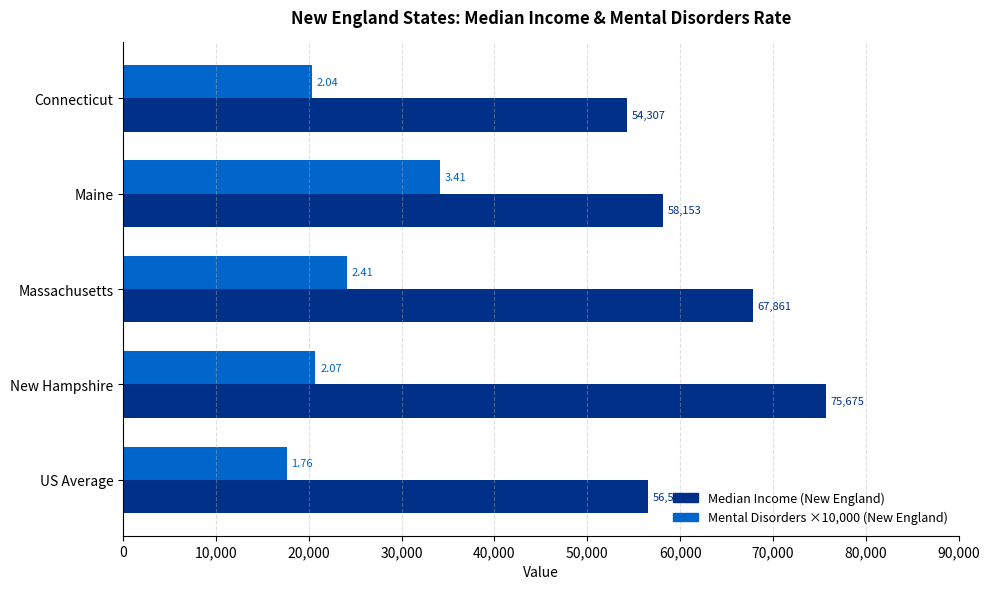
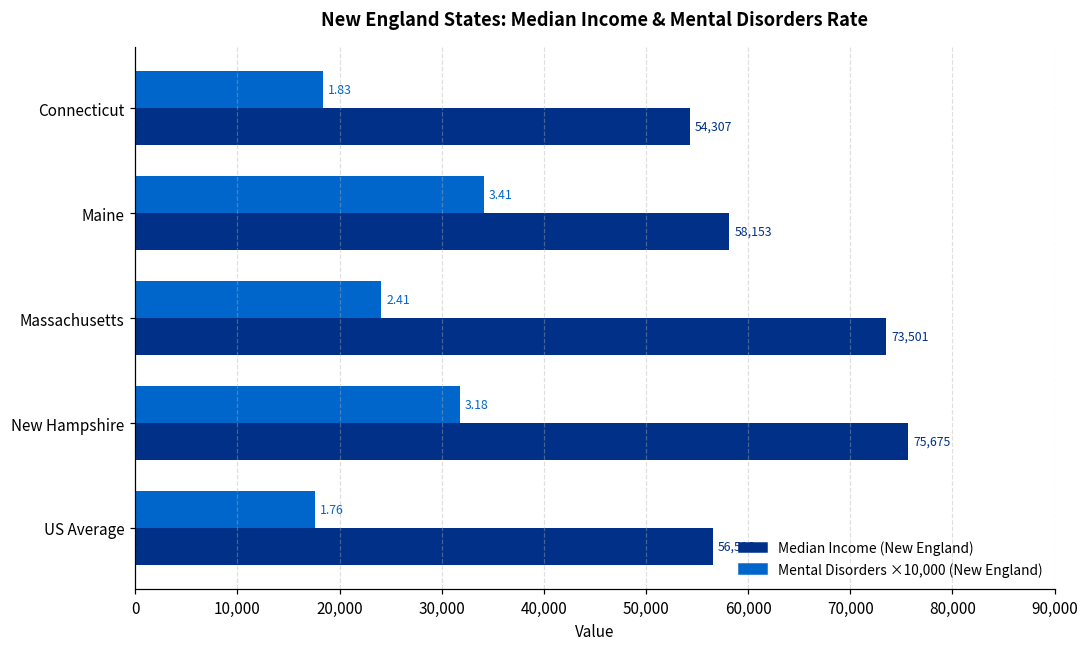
  {
    "Median Income (New England)": {
      "Connecticut": "54,307",
      "Maine": "58,153",
-     "Massachusetts": "67,861",
+     "Massachusetts": "73,501",
      "New Hampshire": "75,675",
      "US Average": "56,516"
    },
    "Mental Disorders ×10,000 (New England)": {
-     "Connecticut": "2.04",
-     "New Hampshire": "2.07"
+     "Connecticut": "1.83",
+     "New Hampshire": "3.18"
    }
  }
